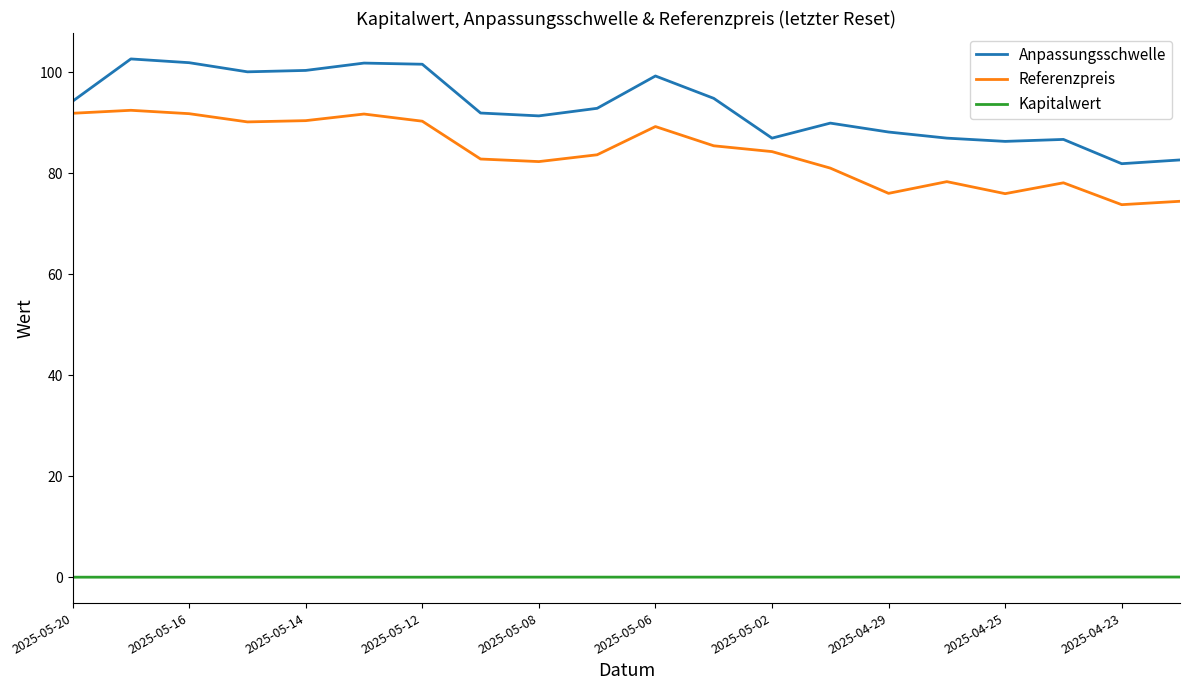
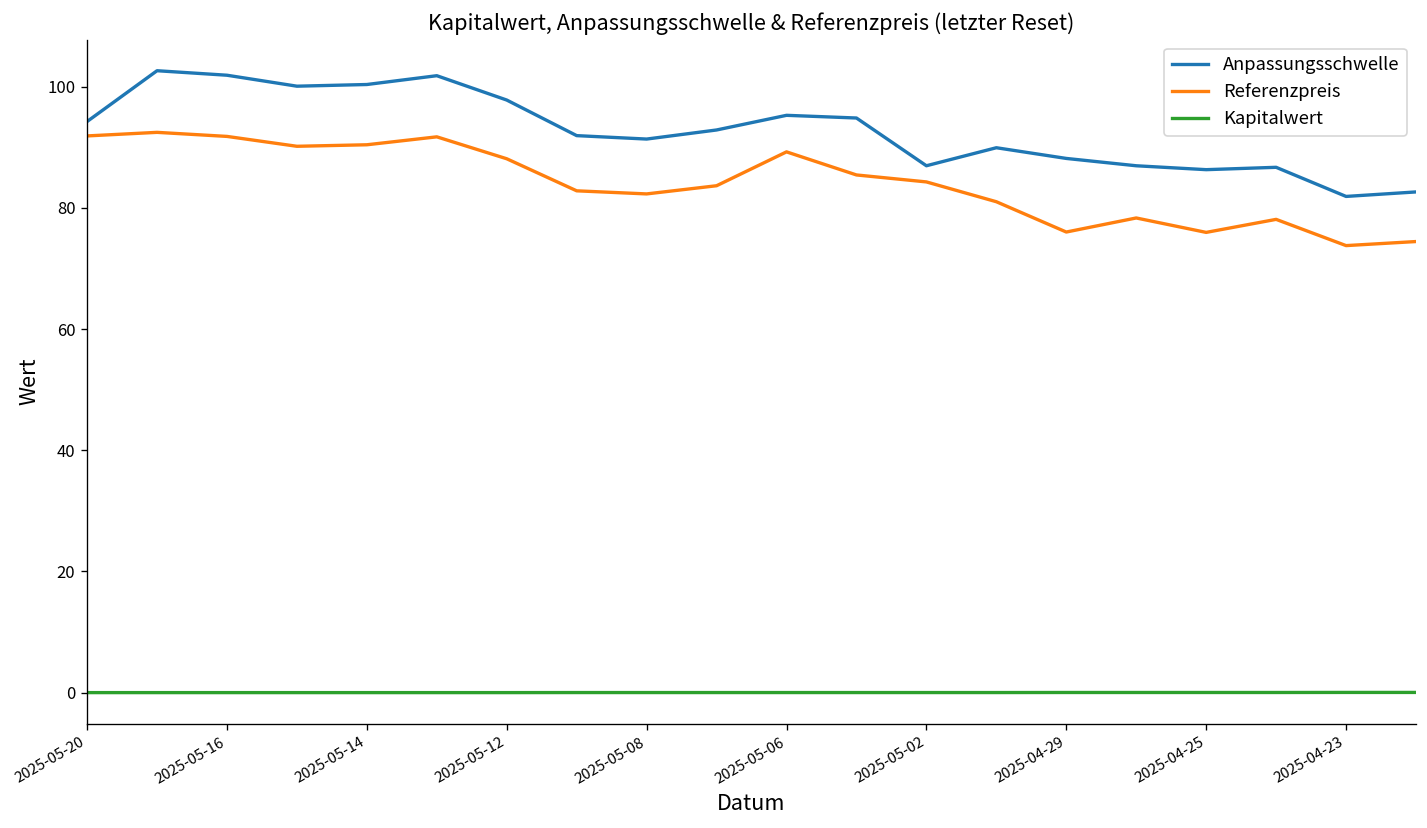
  {
    "Anpassungsschwelle": {
      "2025-05-20": 94,
      "2025-05-16": 102,
      "2025-05-14": 100,
-     "2025-05-12": 102,
+     "2025-05-12": 98,
      "2025-05-08": 91,
-     "2025-05-06": 99,
+     "2025-05-06": 95,
      "2025-05-02": 87,
      "2025-04-29": 88,
      "2025-04-25": 86,
      "2025-04-23": 82
    },
    "Referenzpreis": {
      "2025-05-20": 92,
      "2025-05-16": 92,
      "2025-05-14": 90,
-     "2025-05-12": 90,
+     "2025-05-12": 88,
      "2025-05-08": 82,
      "2025-05-06": 89,
      "2025-05-02": 84,
      "2025-04-29": 76,
      "2025-04-25": 76,
      "2025-04-23": 74
    },
    "Kapitalwert": {
      "2025-05-20": 0,
      "2025-05-16": 0,
      "2025-05-14": 0,
      "2025-05-12": 0,
      "2025-05-08": 0,
      "2025-05-06": 0,
      "2025-05-02": 0,
      "2025-04-29": 0,
      "2025-04-25": 0,
      "2025-04-23": 0
    }
  }
